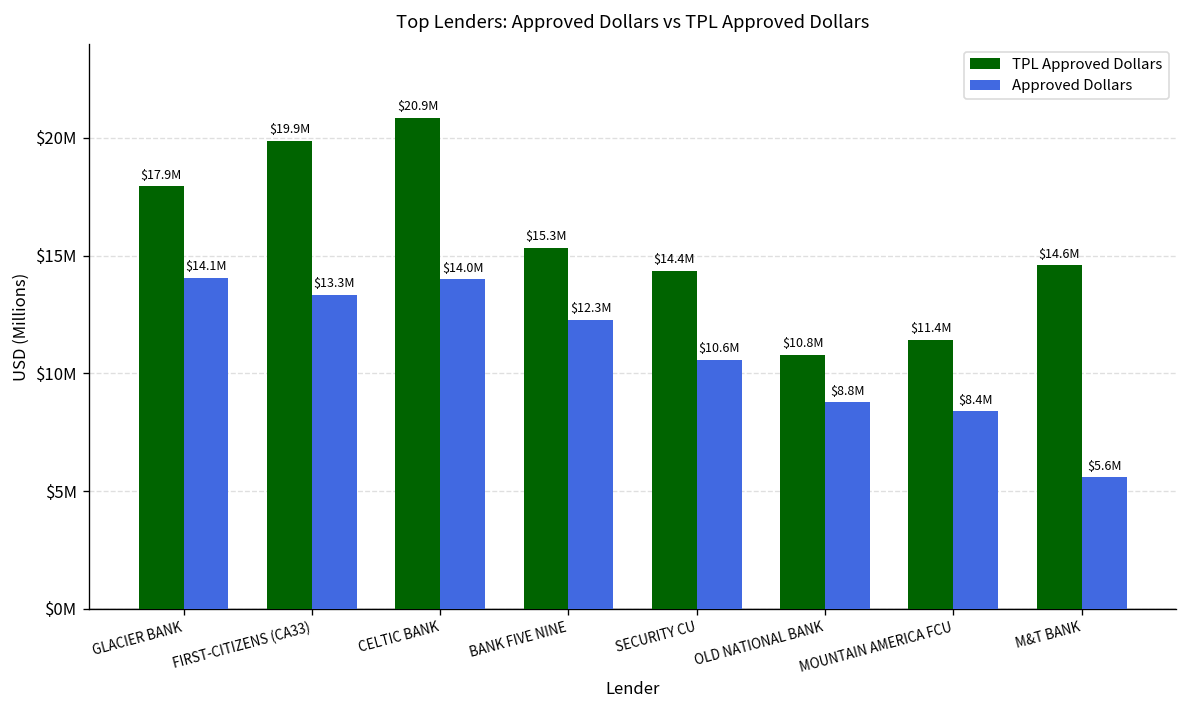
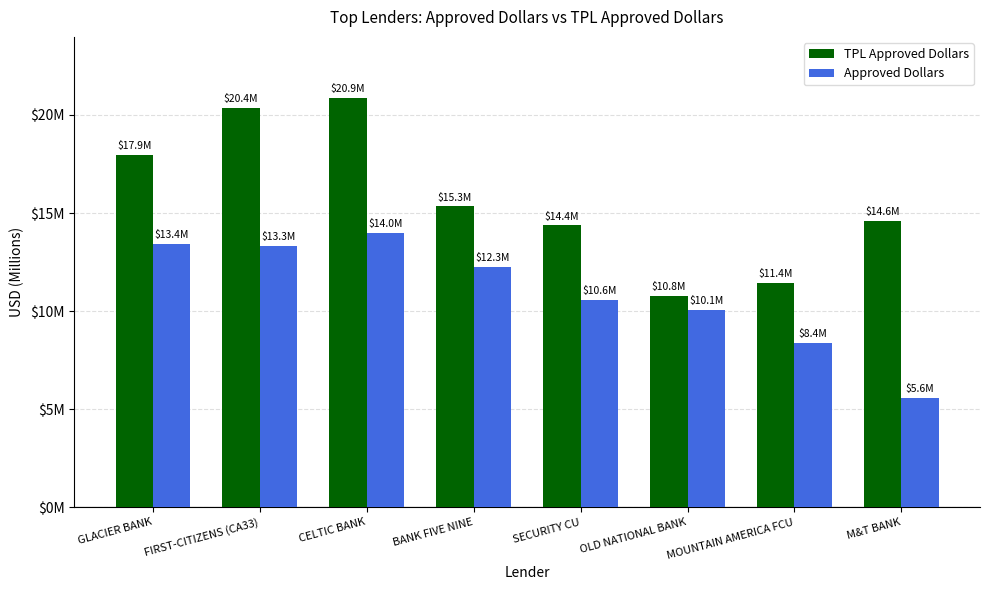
  {
    "TPL Approved Dollars": {
      "GLACIER BANK": "$17.9M",
-     "FIRST-CITIZENS (CA33)": "$19.9M",
+     "FIRST-CITIZENS (CA33)": "$20.4M",
      "CELTIC BANK": "$20.9M",
      "BANK FIVE NINE": "$15.3M",
      "SECURITY CU": "$14.4M",
      "OLD NATIONAL BANK": "$10.8M",
      "MOUNTAIN AMERICA FCU": "$11.4M",
      "M&T BANK": "$14.6M"
    },
    "Approved Dollars": {
-     "GLACIER BANK": "$14.1M",
+     "GLACIER BANK": "$13.4M",
      "FIRST-CITIZENS (CA33)": "$13.3M",
      "CELTIC BANK": "$14.0M",
      "BANK FIVE NINE": "$12.3M",
      "SECURITY CU": "$10.6M",
-     "OLD NATIONAL BANK": "$8.8M",
+     "OLD NATIONAL BANK": "$10.1M",
      "MOUNTAIN AMERICA FCU": "$8.4M",
      "M&T BANK": "$5.6M"
    }
  }
